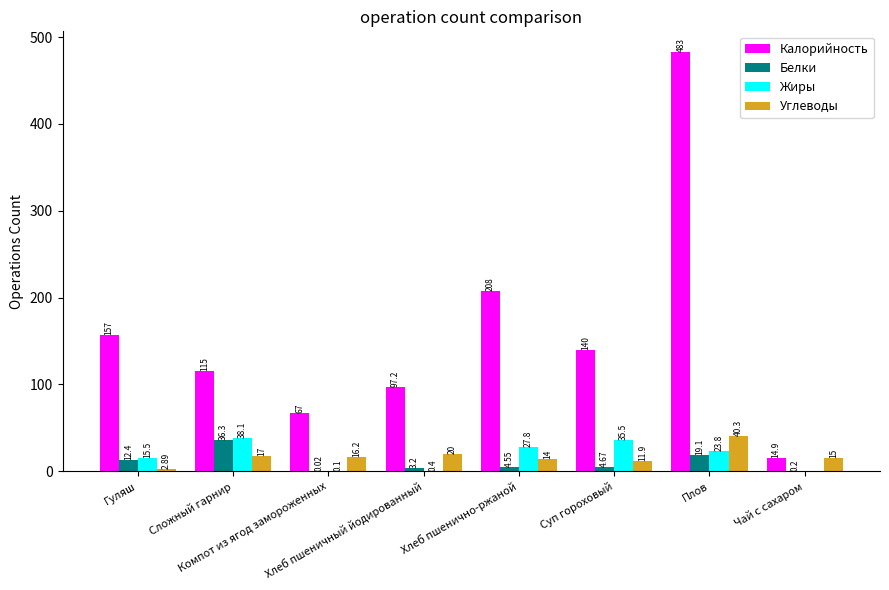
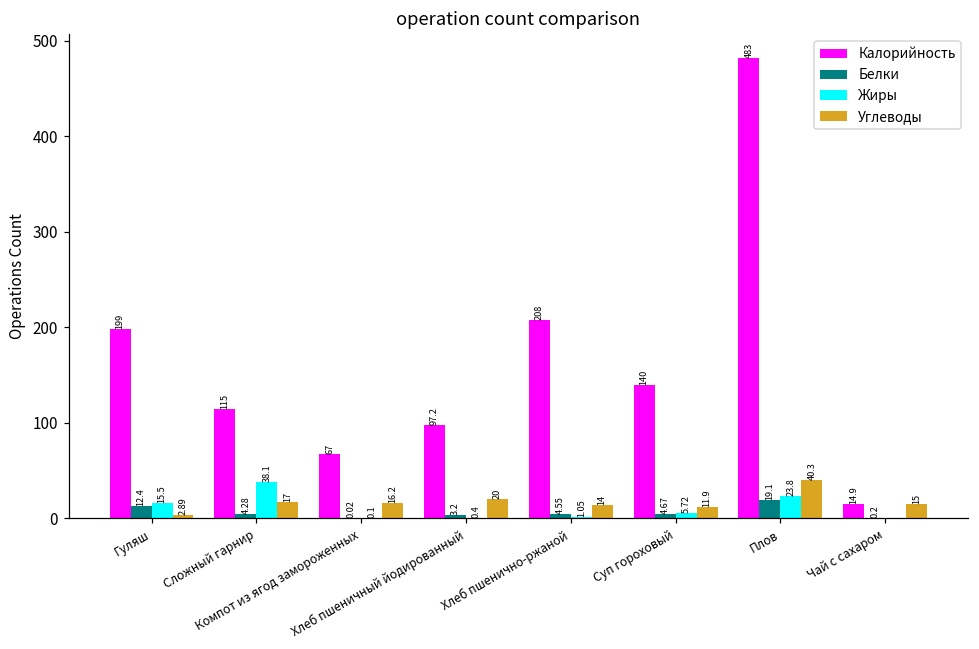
  {
    "Калорийность": {
-     "Гуляш": 157,
+     "Гуляш": 199,
      "Сложный гарнир": 115,
      "Компот из ягод замороженных": 67,
      "Хлеб пшеничный йодированный": 97.2,
      "Хлеб пшенично-ржаной": 208,
      "Суп гороховый": 140,
      "Плов": 483,
      "Чай с сахаром": 14.9
    },
    "Белки": {
      "Гуляш": 12.4,
-     "Сложный гарнир": 36.3,
+     "Сложный гарнир": 4.28,
      "Компот из ягод замороженных": 0.02,
      "Хлеб пшеничный йодированный": 3.2,
      "Хлеб пшенично-ржаной": 4.55,
      "Суп гороховый": 4.67,
      "Плов": 19.1,
      "Чай с сахаром": 0.2
    },
    "Жиры": {
      "Гуляш": 15.5,
      "Сложный гарнир": 38.1,
      "Компот из ягод замороженных": 0.1,
      "Хлеб пшеничный йодированный": 0.4,
-     "Хлеб пшенично-ржаной": 27.8,
-     "Суп гороховый": 35.5,
+     "Хлеб пшенично-ржаной": 1.05,
+     "Суп гороховый": 5.72,
      "Плов": 23.8
    },
    "Углеводы": {
      "Гуляш": 2.89,
      "Сложный гарнир": 17,
      "Компот из ягод замороженных": 16.2,
      "Хлеб пшеничный йодированный": 20,
      "Хлеб пшенично-ржаной": 14,
      "Суп гороховый": 11.9,
      "Плов": 40.3,
      "Чай с сахаром": 15
    }
  }
